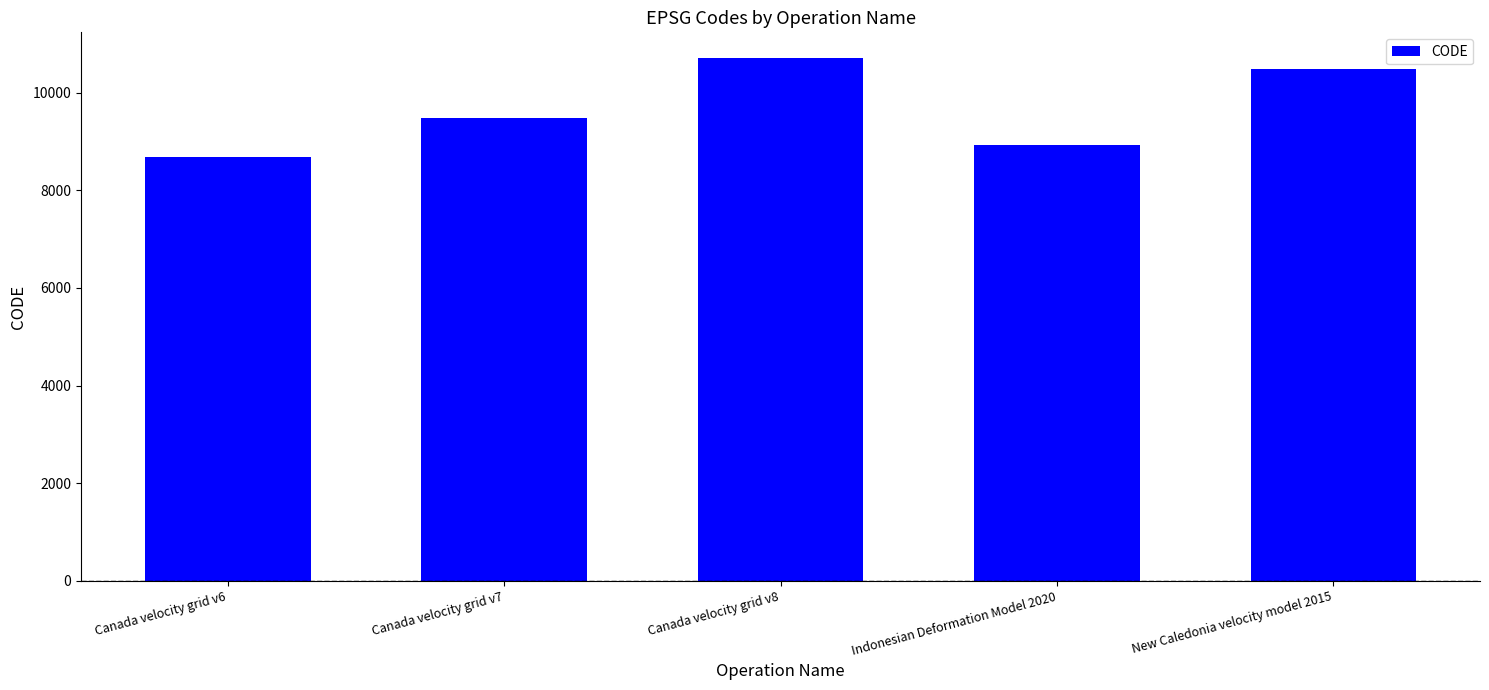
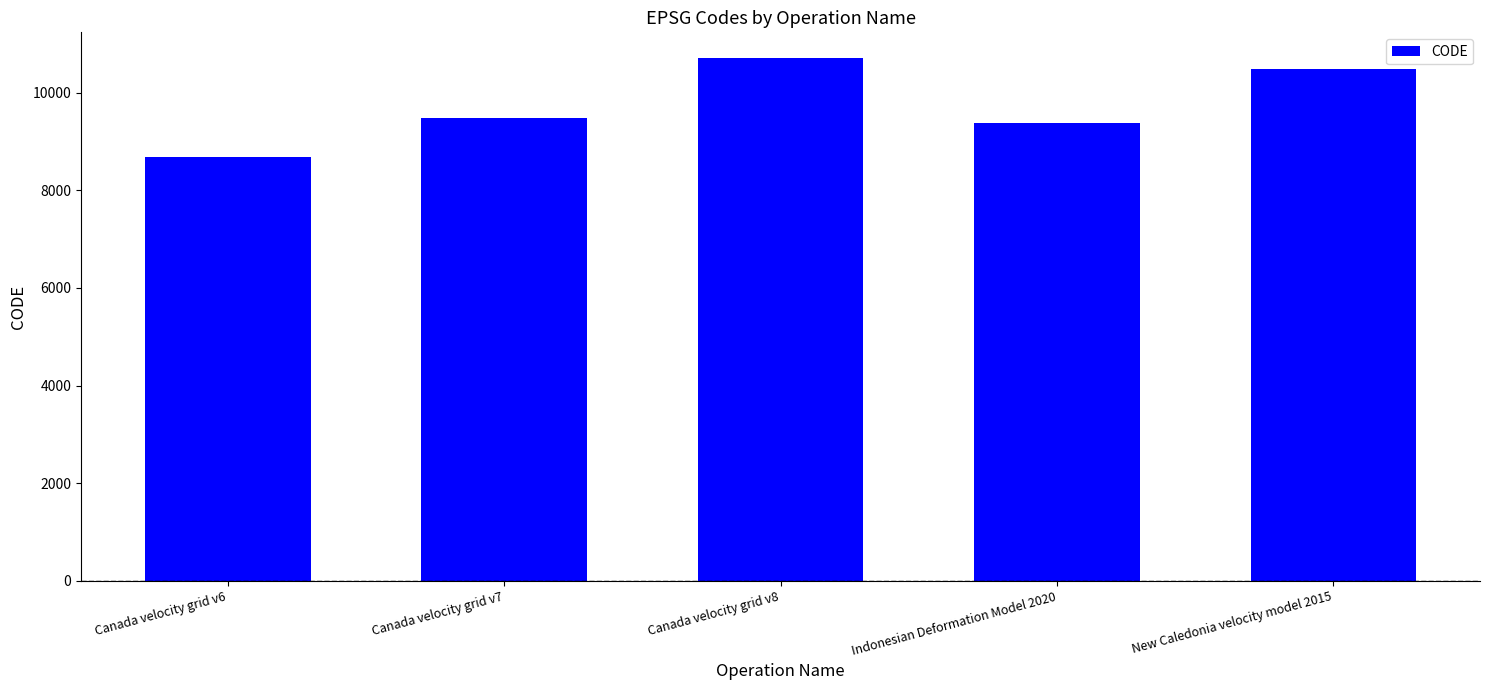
  {
    "Canada velocity grid v6": 8700,
    "Canada velocity grid v7": 9500,
    "Canada velocity grid v8": 10700,
-   "Indonesian Deformation Model 2020": 8900,
+   "Indonesian Deformation Model 2020": 9400,
    "New Caledonia velocity model 2015": 10500
  }
